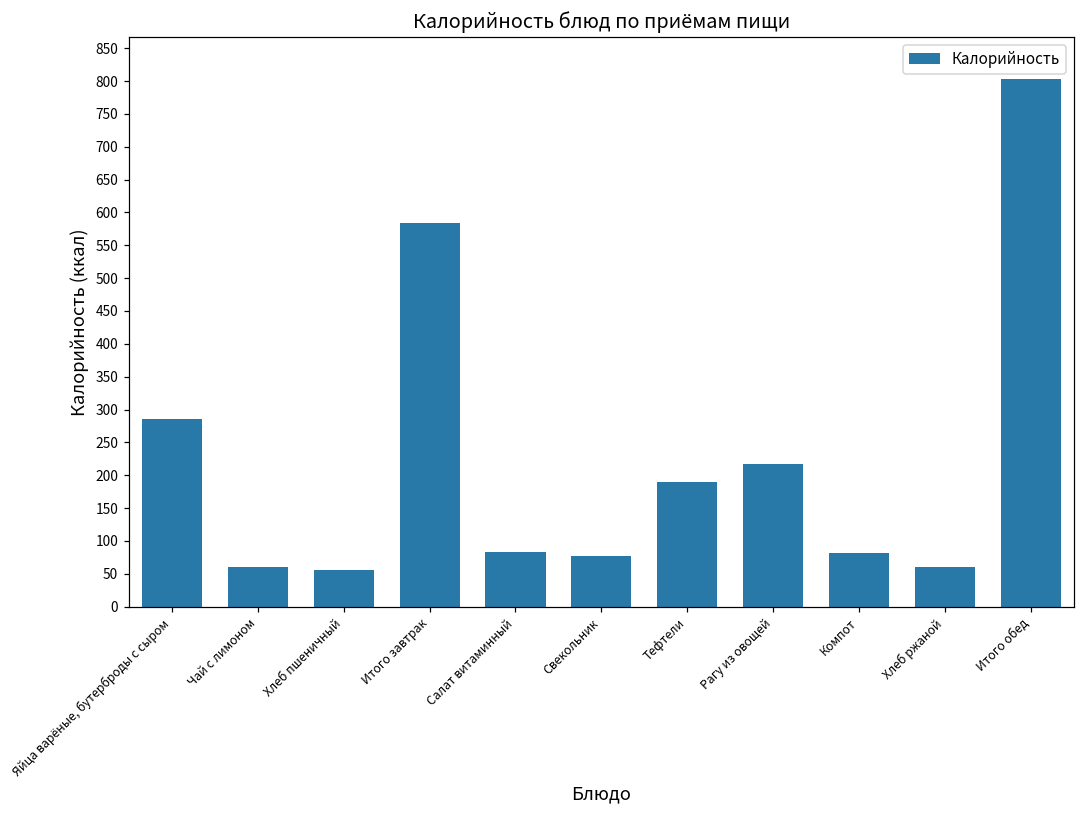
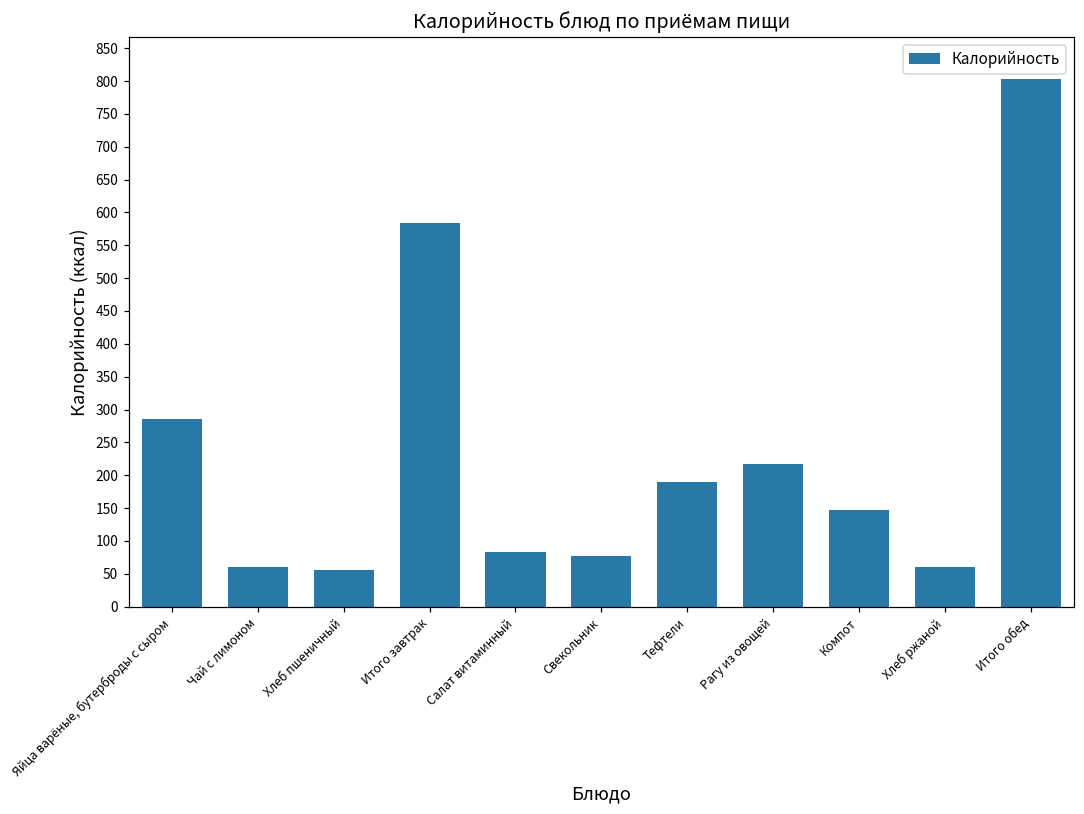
  {
    "Яйца варёные, бутерброды с сыром": 290,
    "Чай с лимоном": 60,
    "Хлеб пшеничный": 60,
    "Итого завтрак": 580,
    "Салат витаминный": 80,
    "Свекольник": 80,
    "Тефтели": 190,
    "Рагу из овощей": 220,
-   "Компот": 80,
+   "Компот": 150,
    "Хлеб ржаной": 60,
    "Итого обед": 800
  }
